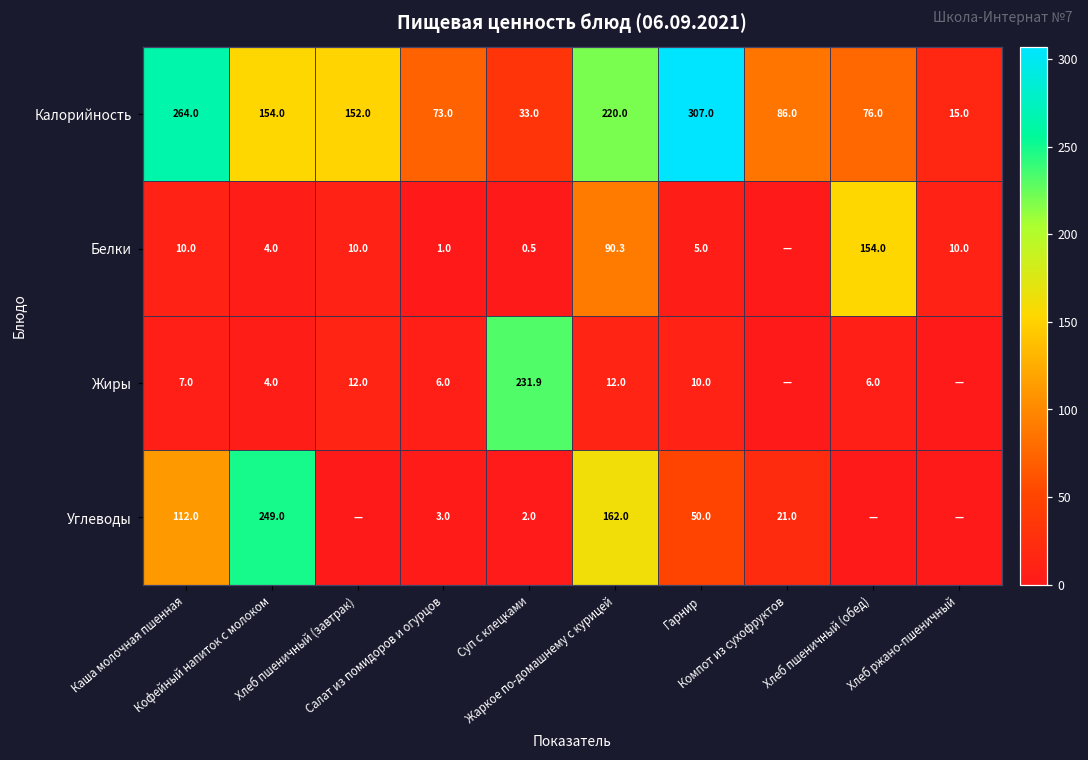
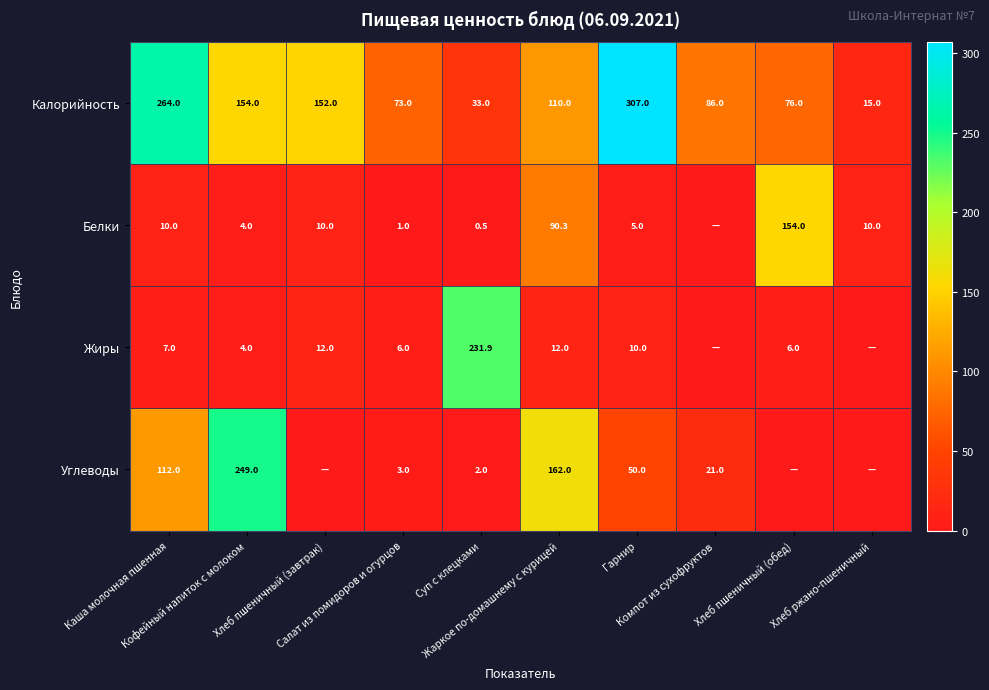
  {
    "Калорийность": {
      "Каша молочная пшенная": 264.0,
      "Кофейный напиток с молоком": 154.0,
      "Хлеб пшеничный (завтрак)": 152.0,
      "Салат из помидоров и огурцов": 73.0,
      "Суп с клецками": 33.0,
-     "Жаркое по-домашнему с курицей": 220.0,
+     "Жаркое по-домашнему с курицей": 110.0,
      "Гарнир": 307.0,
      "Компот из сухофруктов": 86.0,
      "Хлеб пшеничный (обед)": 76.0,
      "Хлеб ржано-пшеничный": 15.0
    },
    "Белки": {
      "Каша молочная пшенная": 10.0,
      "Кофейный напиток с молоком": 4.0,
      "Хлеб пшеничный (завтрак)": 10.0,
      "Салат из помидоров и огурцов": 1.0,
      "Суп с клецками": 0.5,
      "Жаркое по-домашнему с курицей": 90.3,
      "Гарнир": 5.0,
      "Хлеб пшеничный (обед)": 154.0,
      "Хлеб ржано-пшеничный": 10.0
    },
    "Жиры": {
      "Каша молочная пшенная": 7.0,
      "Кофейный напиток с молоком": 4.0,
      "Хлеб пшеничный (завтрак)": 12.0,
      "Салат из помидоров и огурцов": 6.0,
      "Суп с клецками": 231.9,
      "Жаркое по-домашнему с курицей": 12.0,
      "Гарнир": 10.0,
      "Хлеб пшеничный (обед)": 6.0
    },
    "Углеводы": {
      "Каша молочная пшенная": 112.0,
      "Кофейный напиток с молоком": 249.0,
      "Салат из помидоров и огурцов": 3.0,
      "Суп с клецками": 2.0,
      "Жаркое по-домашнему с курицей": 162.0,
      "Гарнир": 50.0,
      "Компот из сухофруктов": 21.0
    }
  }
